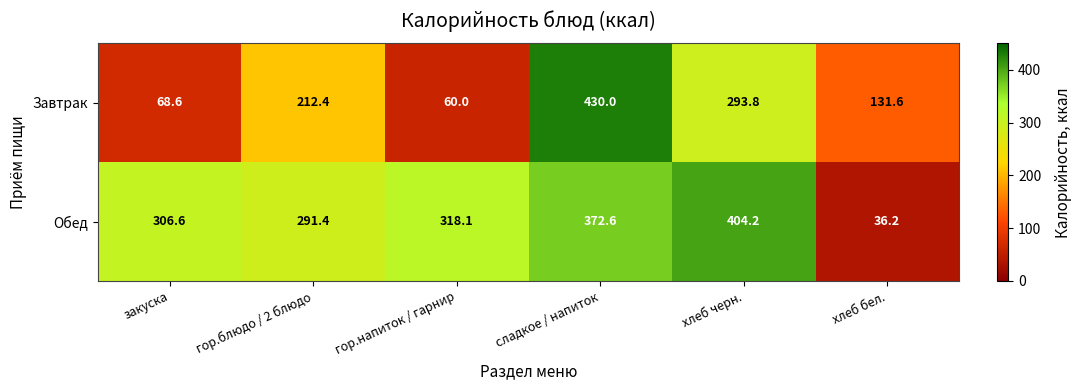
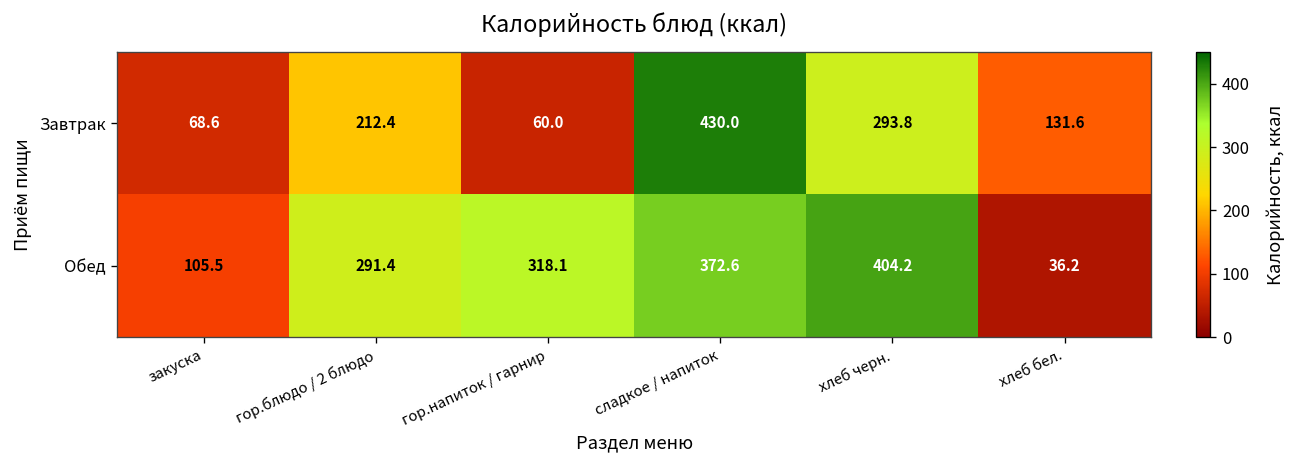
  {
    "Завтрак": {
      "закуска": 68.6,
      "гор.блюдо / 2 блюдо": 212.4,
      "гор.напиток / гарнир": 60.0,
      "сладкое / напиток": 430.0,
      "хлеб черн.": 293.8,
      "хлеб бел.": 131.6
    },
    "Обед": {
-     "закуска": 306.6,
+     "закуска": 105.5,
      "гор.блюдо / 2 блюдо": 291.4,
      "гор.напиток / гарнир": 318.1,
      "сладкое / напиток": 372.6,
      "хлеб черн.": 404.2,
      "хлеб бел.": 36.2
    }
  }
